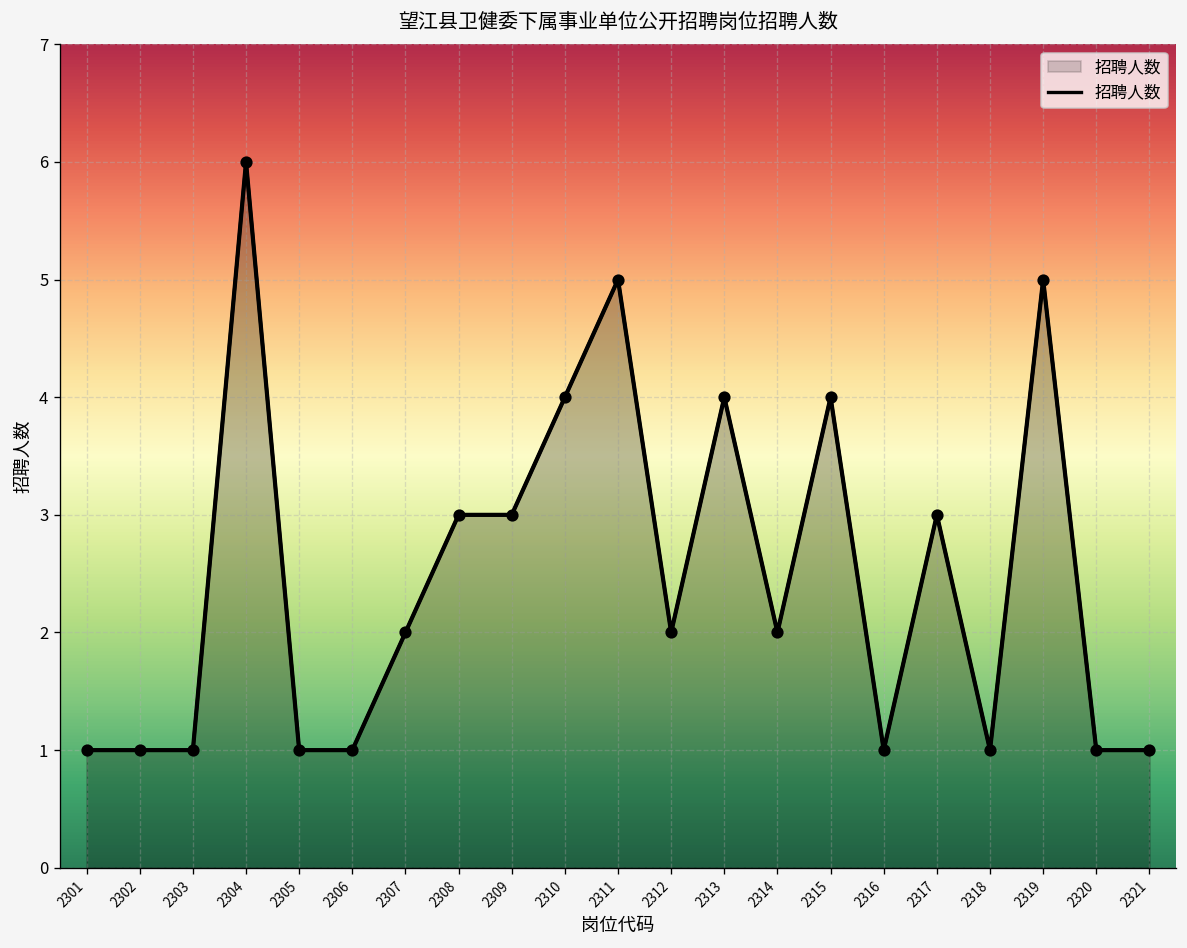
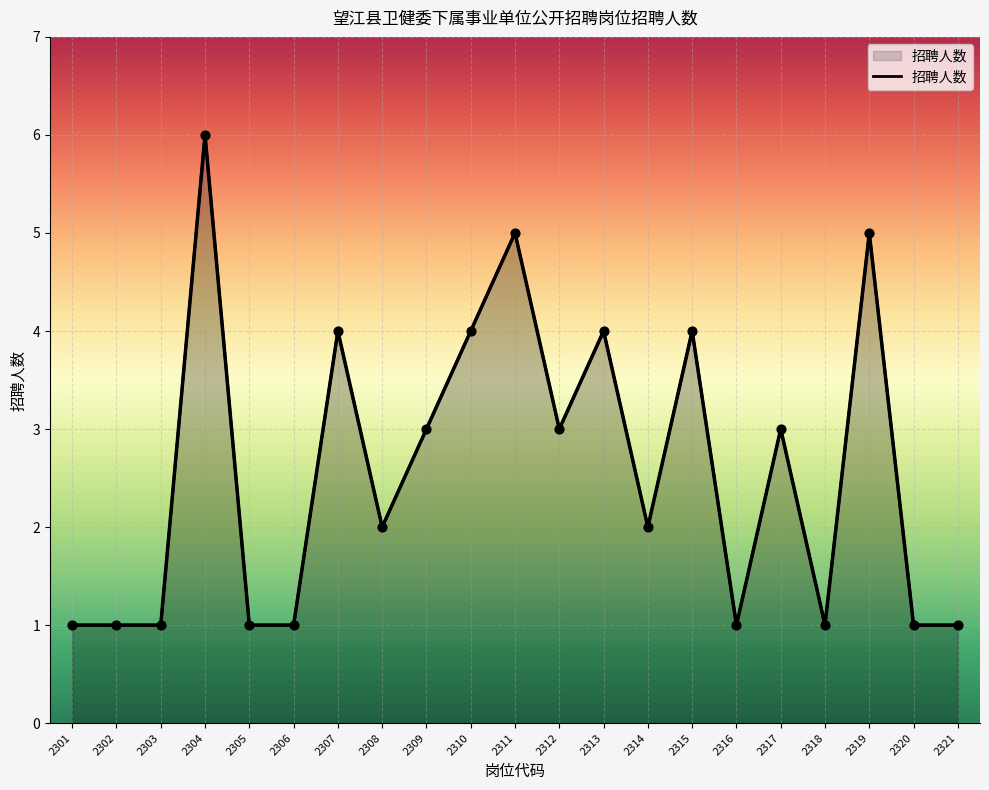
  {
    "2301": 1,
    "2302": 1,
    "2303": 1,
    "2304": 6,
    "2305": 1,
    "2306": 1,
-   "2307": 2,
-   "2308": 3,
+   "2307": 4,
+   "2308": 2,
    "2309": 3,
    "2310": 4,
    "2311": 5,
-   "2312": 2,
+   "2312": 3,
    "2313": 4,
    "2314": 2,
    "2315": 4,
    "2316": 1,
    "2317": 3,
    "2318": 1,
    "2319": 5,
    "2320": 1,
    "2321": 1
  }
